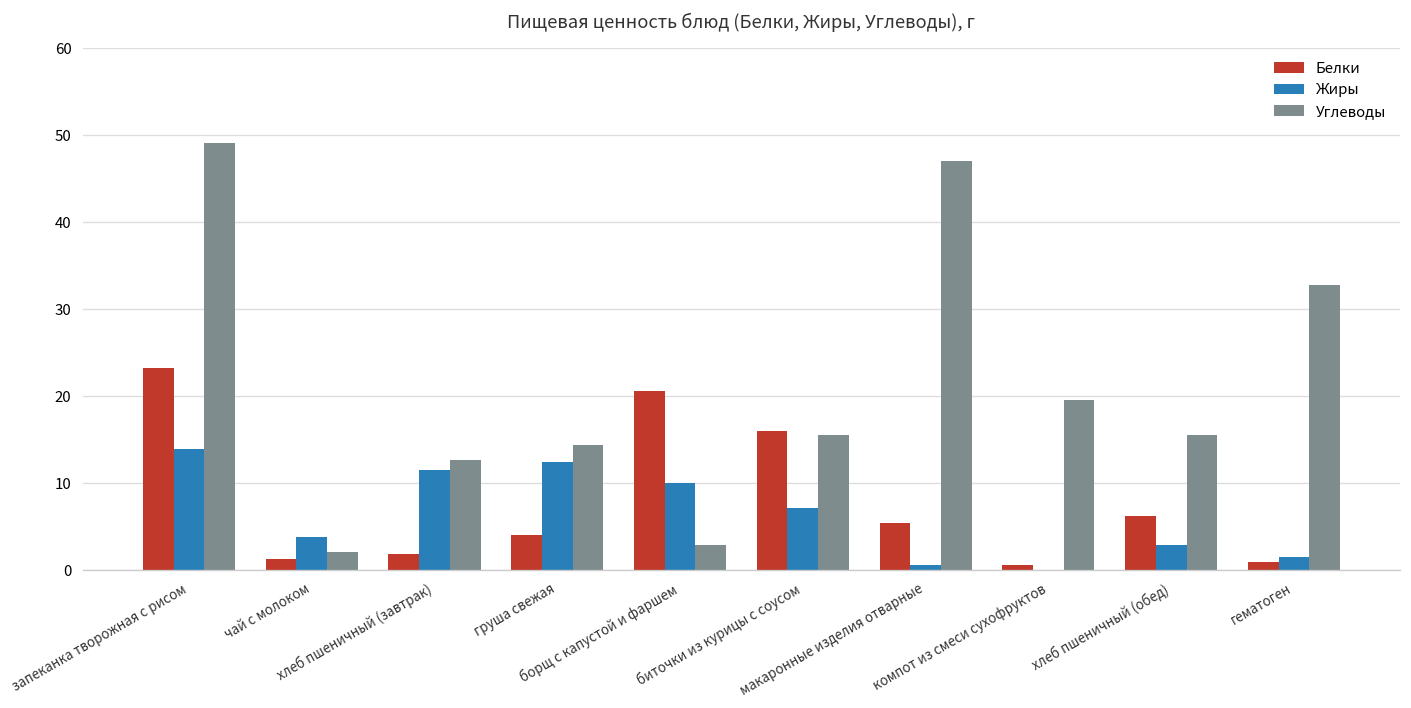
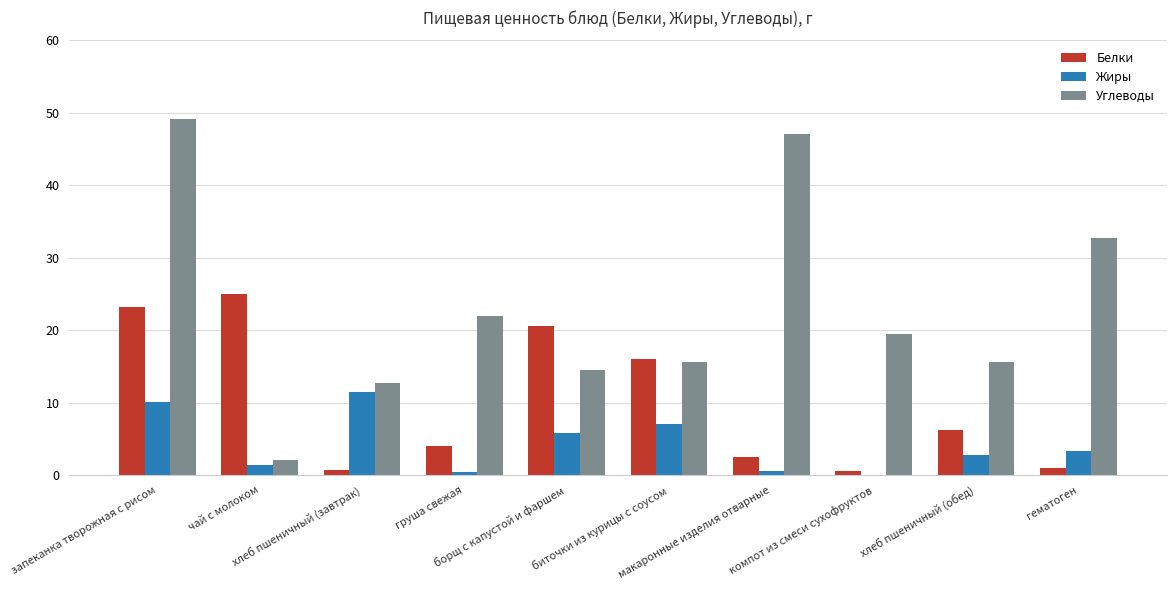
  {
    "Белки": {
      "запеканка творожная с рисом": 23,
-     "чай с молоком": 1,
-     "хлеб пшеничный (завтрак)": 2,
+     "чай с молоком": 25,
+     "хлеб пшеничный (завтрак)": 1,
      "груша свежая": 4,
      "борщ с капустой и фаршем": 21,
      "биточки из курицы с соусом": 16,
-     "макаронные изделия отварные": 5,
+     "макаронные изделия отварные": 3,
      "компот из смеси сухофруктов": 1,
      "хлеб пшеничный (обед)": 6,
      "гематоген": 1
    },
    "Жиры": {
-     "запеканка творожная с рисом": 14,
-     "чай с молоком": 4,
+     "запеканка творожная с рисом": 10,
+     "чай с молоком": 1,
      "хлеб пшеничный (завтрак)": 12,
-     "груша свежая": 12,
-     "борщ с капустой и фаршем": 10,
+     "груша свежая": 0,
+     "борщ с капустой и фаршем": 6,
      "биточки из курицы с соусом": 7,
      "макаронные изделия отварные": 1,
      "компот из смеси сухофруктов": 0,
      "хлеб пшеничный (обед)": 3,
-     "гематоген": 2
+     "гематоген": 3
    },
    "Углеводы": {
      "запеканка творожная с рисом": 49,
      "чай с молоком": 2,
      "хлеб пшеничный (завтрак)": 13,
-     "груша свежая": 14,
-     "борщ с капустой и фаршем": 3,
+     "груша свежая": 22,
+     "борщ с капустой и фаршем": 15,
      "биточки из курицы с соусом": 16,
      "макаронные изделия отварные": 47,
      "компот из смеси сухофруктов": 20,
      "хлеб пшеничный (обед)": 16,
      "гематоген": 33
    }
  }
